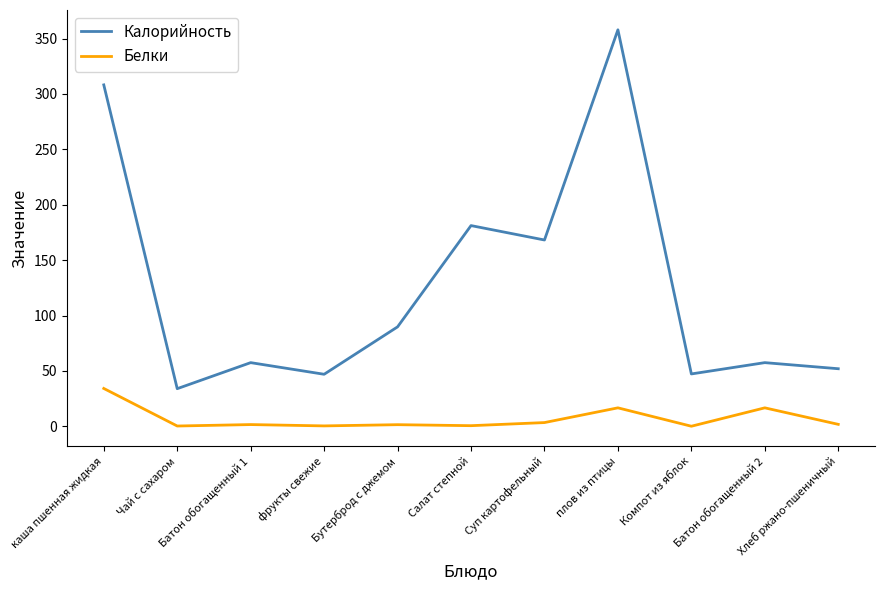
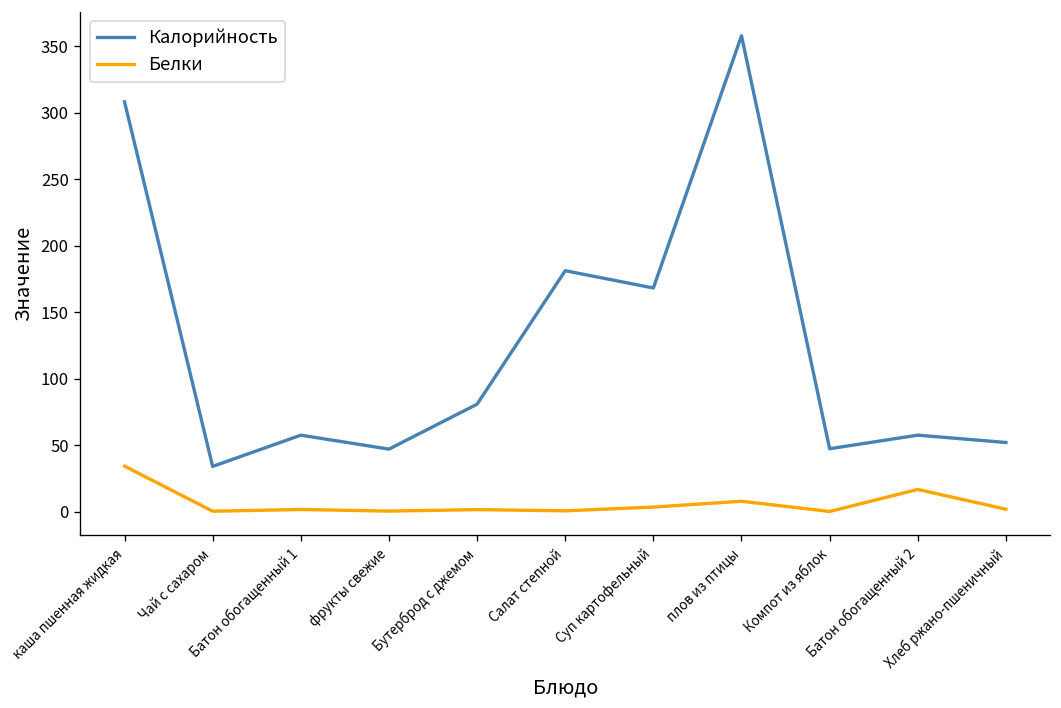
  {
    "Калорийность": {
      "каша пшенная жидкая": 308,
      "Чай с сахаром": 34,
      "Батон обогащенный 1": 58,
      "фрукты свежие": 47,
-     "Бутерброд с джемом": 90,
+     "Бутерброд с джемом": 81,
      "Салат степной": 181,
      "Суп картофельный": 168,
      "плов из птицы": 358,
      "Компот из яблок": 47,
      "Батон обогащенный 2": 58,
      "Хлеб ржано-пшеничный": 52
    },
    "Белки": {
      "каша пшенная жидкая": 34,
      "Чай с сахаром": 0,
      "Батон обогащенный 1": 2,
      "фрукты свежие": 0,
      "Бутерброд с джемом": 2,
      "Салат степной": 1,
      "Суп картофельный": 3,
-     "плов из птицы": 17,
+     "плов из птицы": 8,
      "Компот из яблок": 0,
      "Батон обогащенный 2": 17,
      "Хлеб ржано-пшеничный": 2
    }
  }
